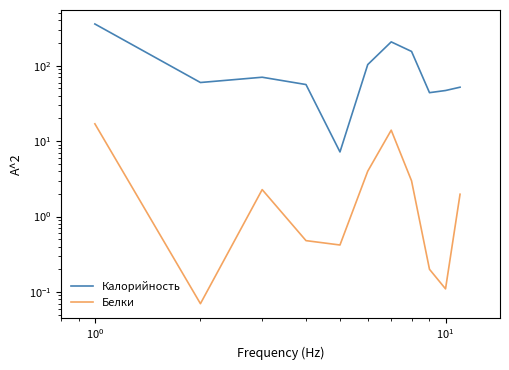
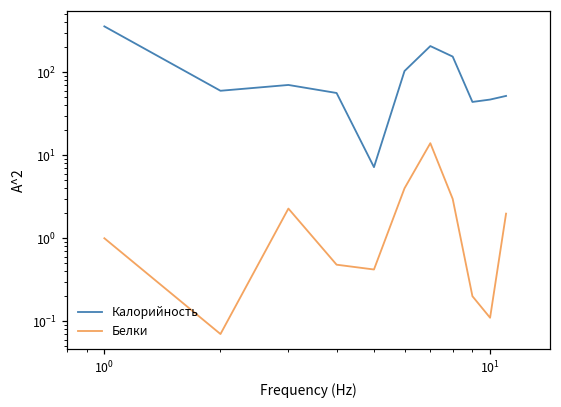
  {
    "Калорийность": {
      "10^0": 400,
      "10^1": 50
    },
    "Белки": {
-     "10^0": 17,
+     "10^0": 1,
      "10^1": 0.11
    }
  }
